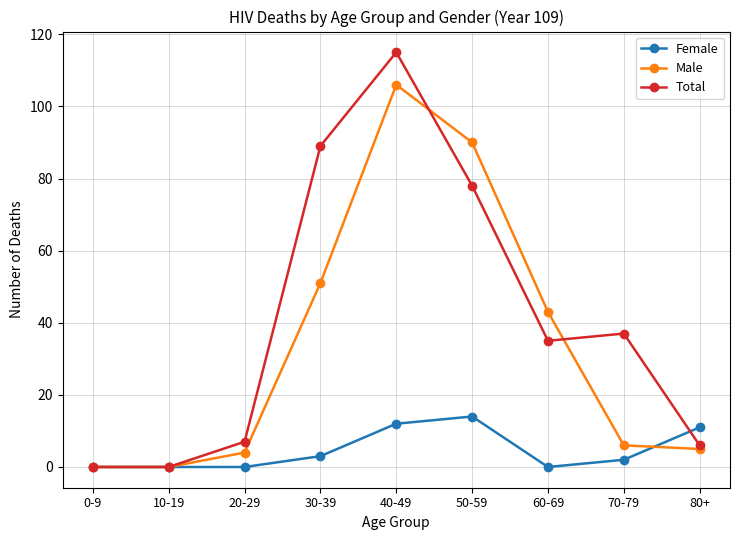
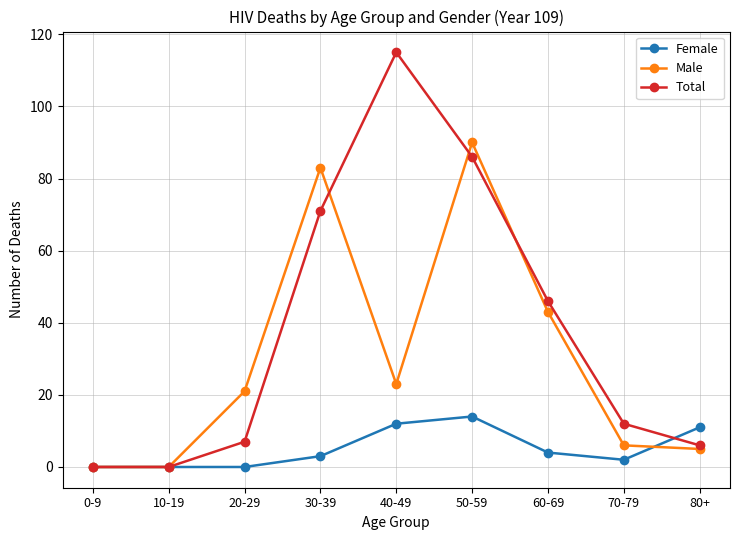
  {
    "Female": {
      "20-29": 0,
      "30-39": 3,
      "40-49": 12,
      "50-59": 14,
-     "60-69": 0,
+     "60-69": 4,
      "70-79": 2,
      "80+": 11
    },
    "Male": {
-     "20-29": 4,
-     "30-39": 51,
-     "40-49": 106,
+     "20-29": 21,
+     "30-39": 83,
+     "40-49": 23,
      "50-59": 90,
      "60-69": 43,
      "70-79": 6,
      "80+": 5
    },
    "Total": {
      "20-29": 7,
-     "30-39": 89,
+     "30-39": 71,
      "40-49": 115,
-     "50-59": 78,
-     "60-69": 35,
-     "70-79": 37,
+     "50-59": 86,
+     "60-69": 46,
+     "70-79": 12,
      "80+": 6
    }
  }
